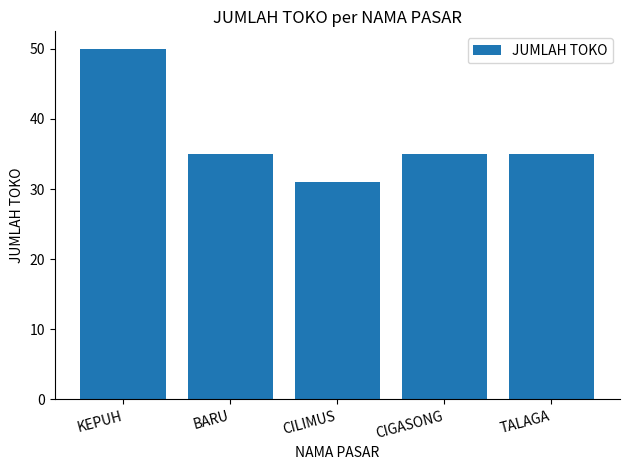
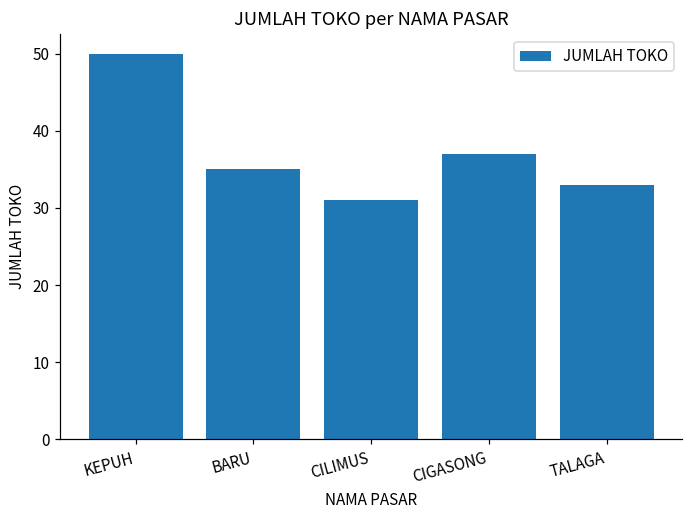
  {
    "KEPUH": 50,
    "BARU": 35,
    "CILIMUS": 31,
-   "CIGASONG": 35,
-   "TALAGA": 35
+   "CIGASONG": 37,
+   "TALAGA": 33
  }
